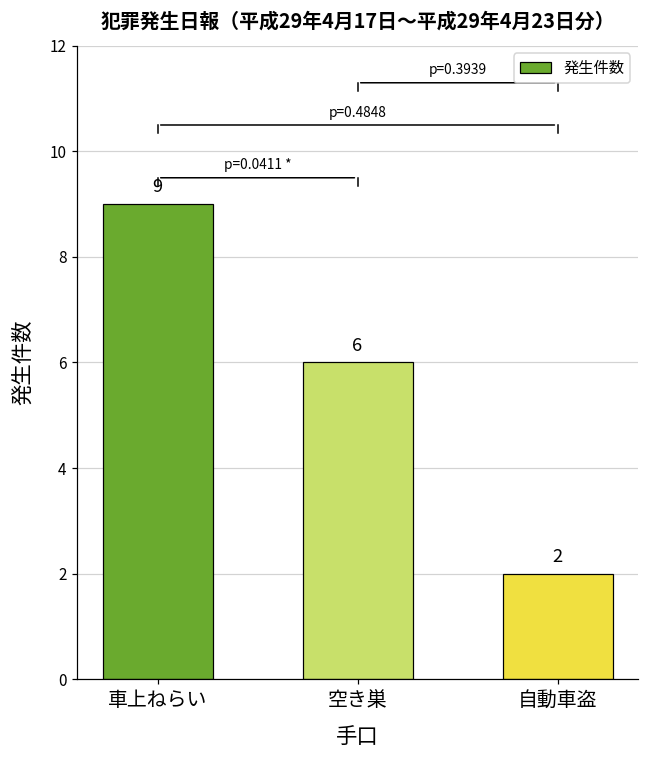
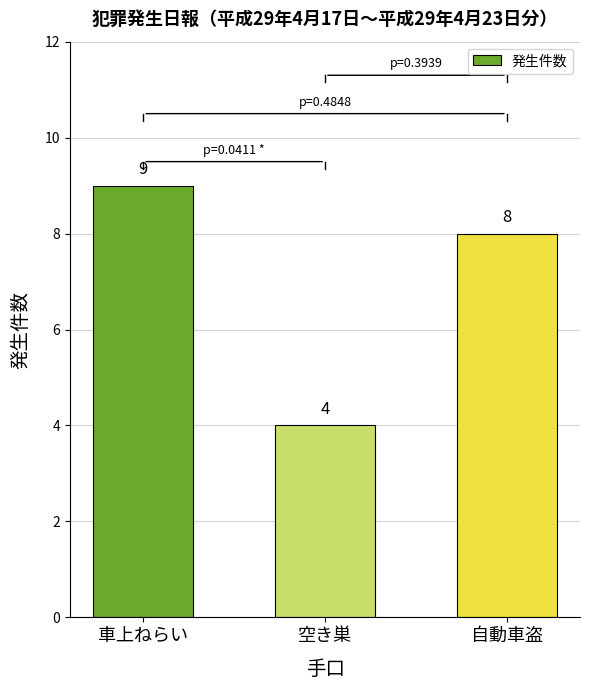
  {
    "発生件数": {
-     "空き巣": 6,
-     "自動車盗": 2
+     "空き巣": 4,
+     "自動車盗": 8
    }
  }
